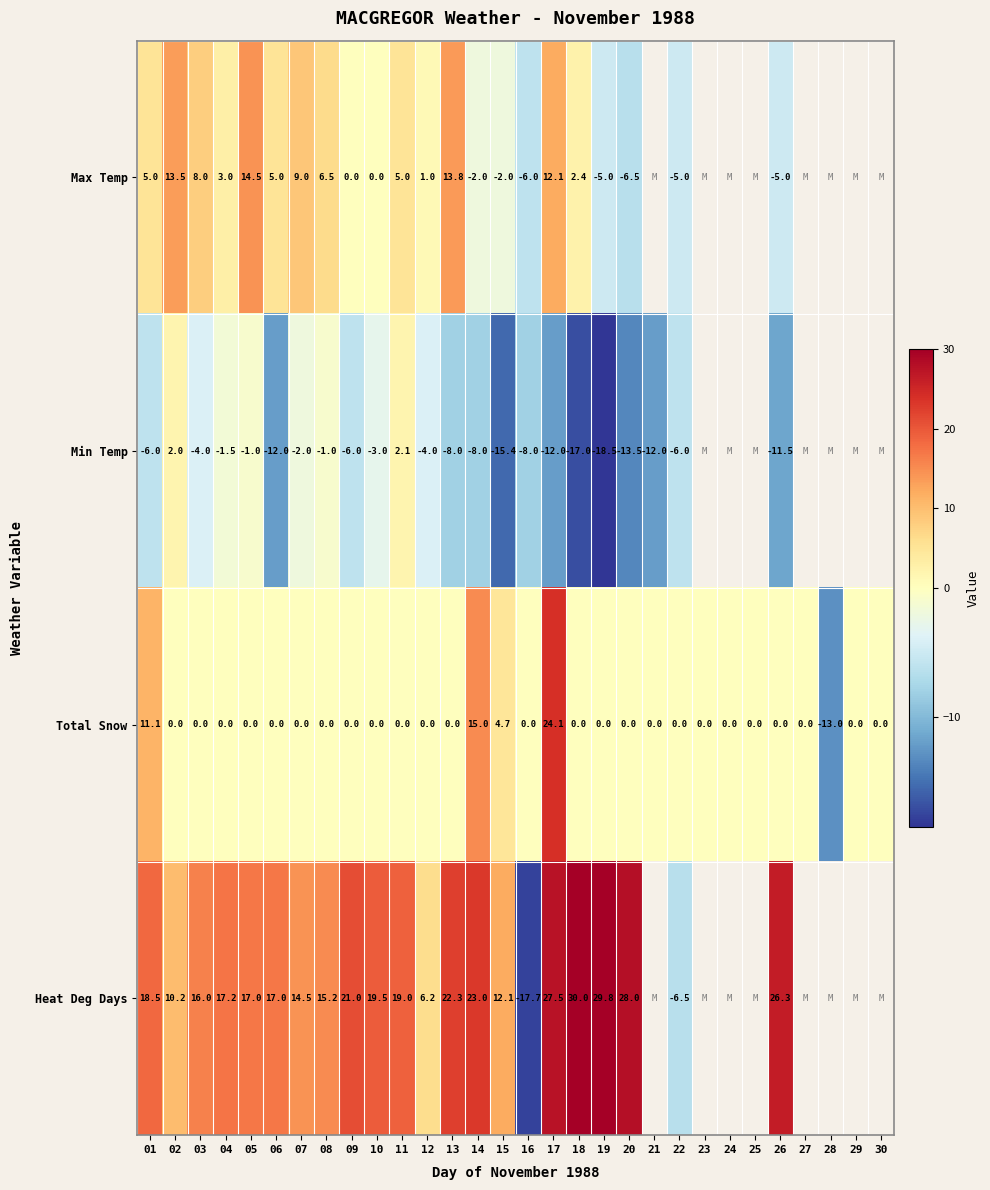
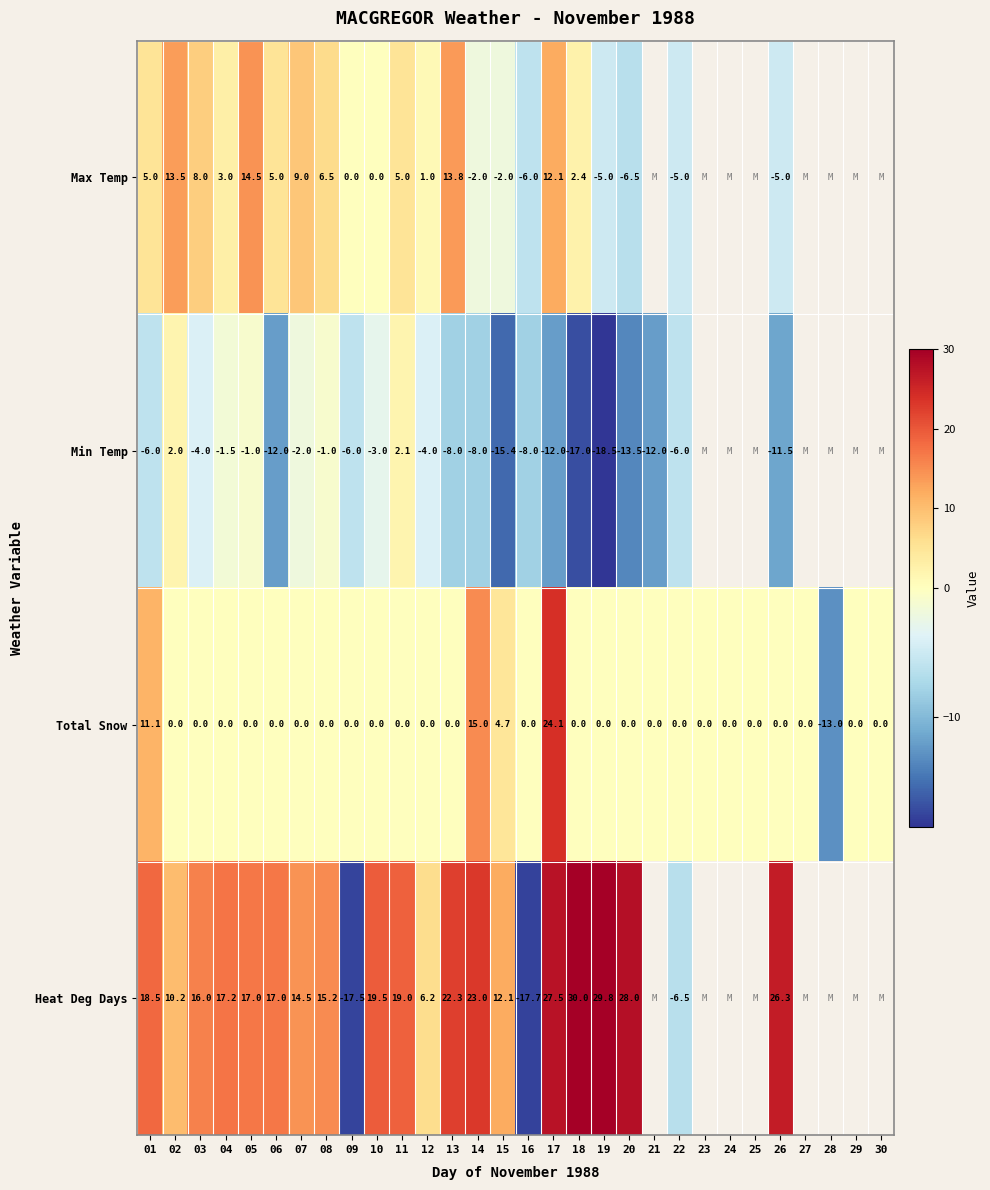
  {
    "Max Temp": {
      "01": 5.0,
      "02": 13.5,
      "03": 8.0,
      "04": 3.0,
      "05": 14.5,
      "06": 5.0,
      "07": 9.0,
      "08": 6.5,
      "09": 0.0,
      "10": 0.0,
      "11": 5.0,
      "12": 1.0,
      "13": 13.8,
      "14": -2.0,
      "15": -2.0,
      "16": -6.0,
      "17": 12.1,
      "18": 2.4,
      "19": -5.0,
      "20": -6.5,
      "22": -5.0,
      "26": -5.0
    },
    "Min Temp": {
      "01": -6.0,
      "02": 2.0,
      "03": -4.0,
      "04": -1.5,
      "05": -1.0,
      "06": -12.0,
      "07": -2.0,
      "08": -1.0,
      "09": -6.0,
      "10": -3.0,
      "11": 2.1,
      "12": -4.0,
      "13": -8.0,
      "14": -8.0,
      "15": -15.4,
      "16": -8.0,
      "17": -12.0,
      "18": -17.0,
      "19": -18.5,
      "20": -13.5,
      "21": -12.0,
      "22": -6.0,
      "26": -11.5
    },
    "Total Snow": {
      "01": 11.1,
      "02": 0.0,
      "03": 0.0,
      "04": 0.0,
      "05": 0.0,
      "06": 0.0,
      "07": 0.0,
      "08": 0.0,
      "09": 0.0,
      "10": 0.0,
      "11": 0.0,
      "12": 0.0,
      "13": 0.0,
      "14": 15.0,
      "15": 4.7,
      "16": 0.0,
      "17": 24.1,
      "18": 0.0,
      "19": 0.0,
      "20": 0.0,
      "21": 0.0,
      "22": 0.0,
      "23": 0.0,
      "24": 0.0,
      "25": 0.0,
      "26": 0.0,
      "27": 0.0,
      "28": -13.0,
      "29": 0.0,
      "30": 0.0
    },
    "Heat Deg Days": {
      "01": 18.5,
      "02": 10.2,
      "03": 16.0,
      "04": 17.2,
      "05": 17.0,
      "06": 17.0,
      "07": 14.5,
      "08": 15.2,
-     "09": 21.0,
+     "09": -17.5,
      "10": 19.5,
      "11": 19.0,
      "12": 6.2,
      "13": 22.3,
      "14": 23.0,
      "15": 12.1,
      "16": -17.7,
      "17": 27.5,
      "18": 30.0,
      "19": 29.8,
      "20": 28.0,
      "22": -6.5,
      "26": 26.3
    }
  }
